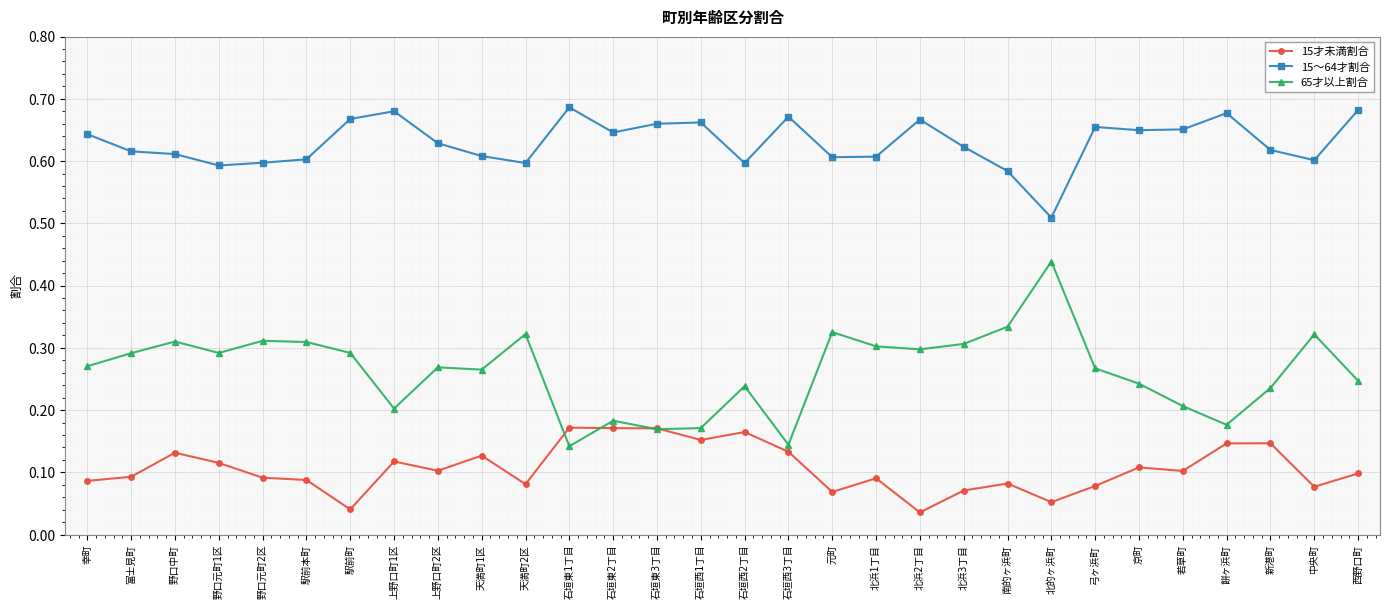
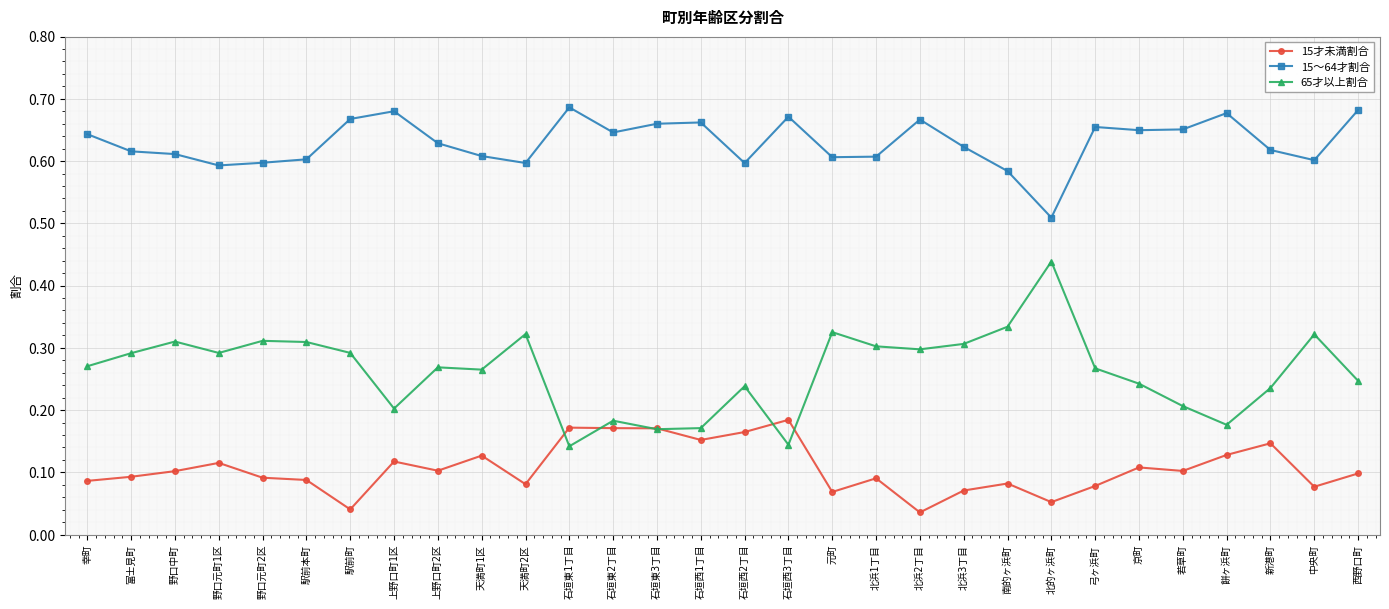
  {
    "15才未満割合": {
      "幸町": 0.09,
      "富士見町": 0.09,
-     "野口中町": 0.13,
+     "野口中町": 0.10,
      "野口元町1区": 0.12,
      "野口元町2区": 0.09,
      "駅前本町": 0.09,
      "駅前町": 0.04,
      "上野口町1区": 0.12,
      "上野口町2区": 0.10,
      "天満町1区": 0.13,
      "天満町2区": 0.08,
      "石垣東1丁目": 0.17,
      "石垣東2丁目": 0.17,
      "石垣西1丁目": 0.15,
      "石垣西2丁目": 0.16,
-     "石垣西3丁目": 0.13,
+     "石垣西3丁目": 0.18,
      "元町": 0.07,
      "北浜1丁目": 0.09,
      "北浜2丁目": 0.04,
      "北浜3丁目": 0.07,
      "南的ヶ浜町": 0.08,
      "北的ヶ浜町": 0.05,
      "弓ヶ浜町": 0.08,
      "京町": 0.11,
      "若草町": 0.10,
-     "餅ヶ浜町": 0.15,
+     "餅ヶ浜町": 0.13,
      "新港町": 0.15,
      "中央町": 0.08,
      "西野口町": 0.10
    },
    "15〜64才割合": {
      "幸町": 0.64,
      "富士見町": 0.62,
      "野口中町": 0.61,
      "野口元町1区": 0.59,
      "野口元町2区": 0.60,
      "駅前本町": 0.60,
      "駅前町": 0.67,
      "上野口町1区": 0.68,
      "上野口町2区": 0.63,
      "天満町1区": 0.61,
      "天満町2区": 0.60,
      "石垣東1丁目": 0.69,
      "石垣東2丁目": 0.65,
      "石垣東3丁目": 0.66,
      "石垣西1丁目": 0.66,
      "石垣西2丁目": 0.60,
      "石垣西3丁目": 0.67,
      "元町": 0.61,
      "北浜1丁目": 0.61,
      "北浜2丁目": 0.67,
      "北浜3丁目": 0.62,
      "南的ヶ浜町": 0.58,
      "北的ヶ浜町": 0.51,
      "弓ヶ浜町": 0.65,
      "京町": 0.65,
      "若草町": 0.65,
      "餅ヶ浜町": 0.68,
      "新港町": 0.62,
      "中央町": 0.60,
      "西野口町": 0.68
    },
    "65才以上割合": {
      "幸町": 0.27,
      "富士見町": 0.29,
      "野口中町": 0.31,
      "野口元町1区": 0.29,
      "野口元町2区": 0.31,
      "駅前本町": 0.31,
      "駅前町": 0.29,
      "上野口町1区": 0.20,
      "上野口町2区": 0.27,
      "天満町1区": 0.27,
      "天満町2区": 0.32,
      "石垣東1丁目": 0.14,
      "石垣東2丁目": 0.18,
      "石垣西1丁目": 0.17,
      "石垣西2丁目": 0.24,
      "石垣西3丁目": 0.14,
      "元町": 0.33,
      "北浜1丁目": 0.30,
      "北浜2丁目": 0.30,
      "北浜3丁目": 0.31,
      "南的ヶ浜町": 0.33,
      "北的ヶ浜町": 0.44,
      "弓ヶ浜町": 0.27,
      "京町": 0.24,
      "若草町": 0.21,
      "餅ヶ浜町": 0.18,
      "新港町": 0.24,
      "中央町": 0.32,
      "西野口町": 0.25
    }
  }
